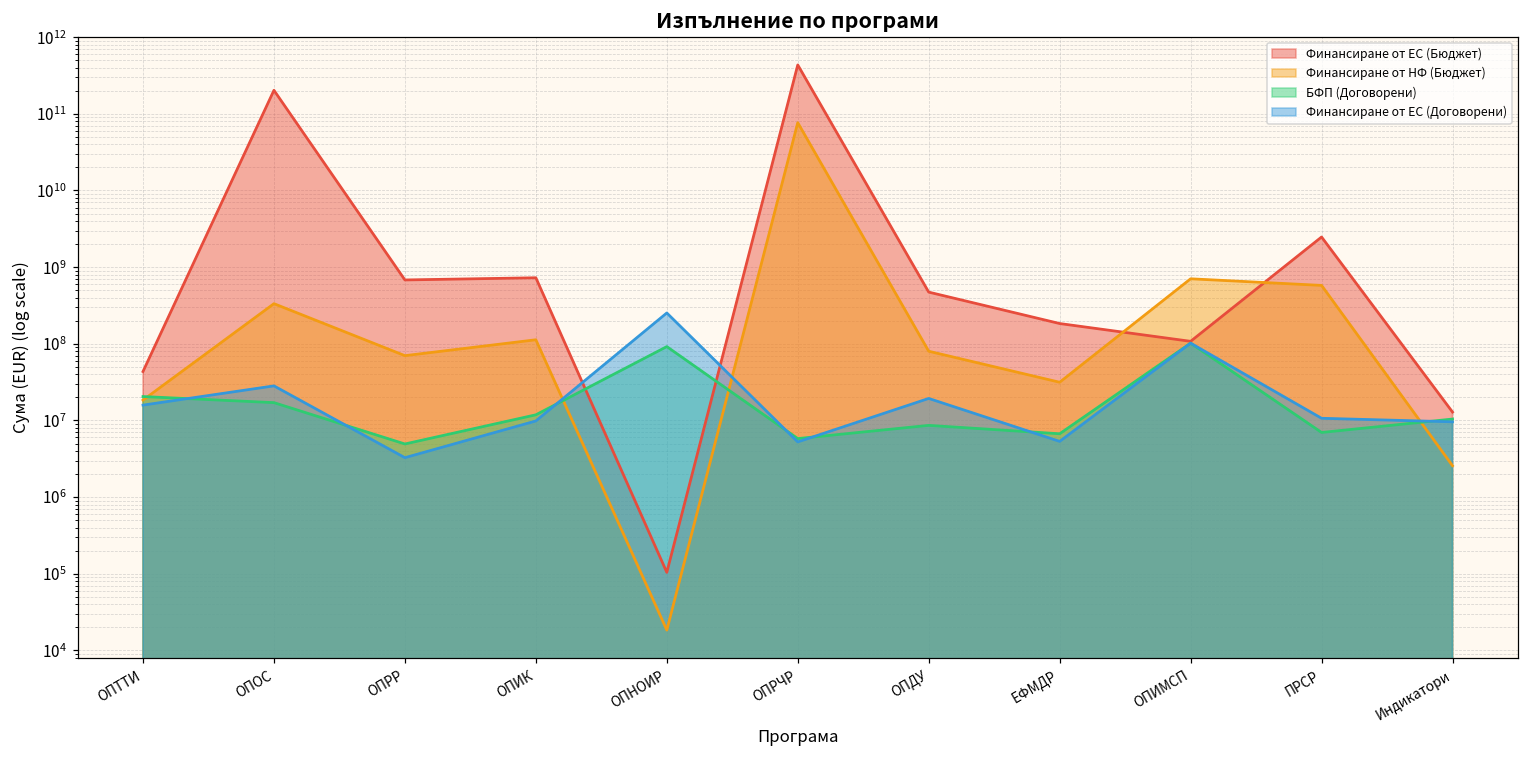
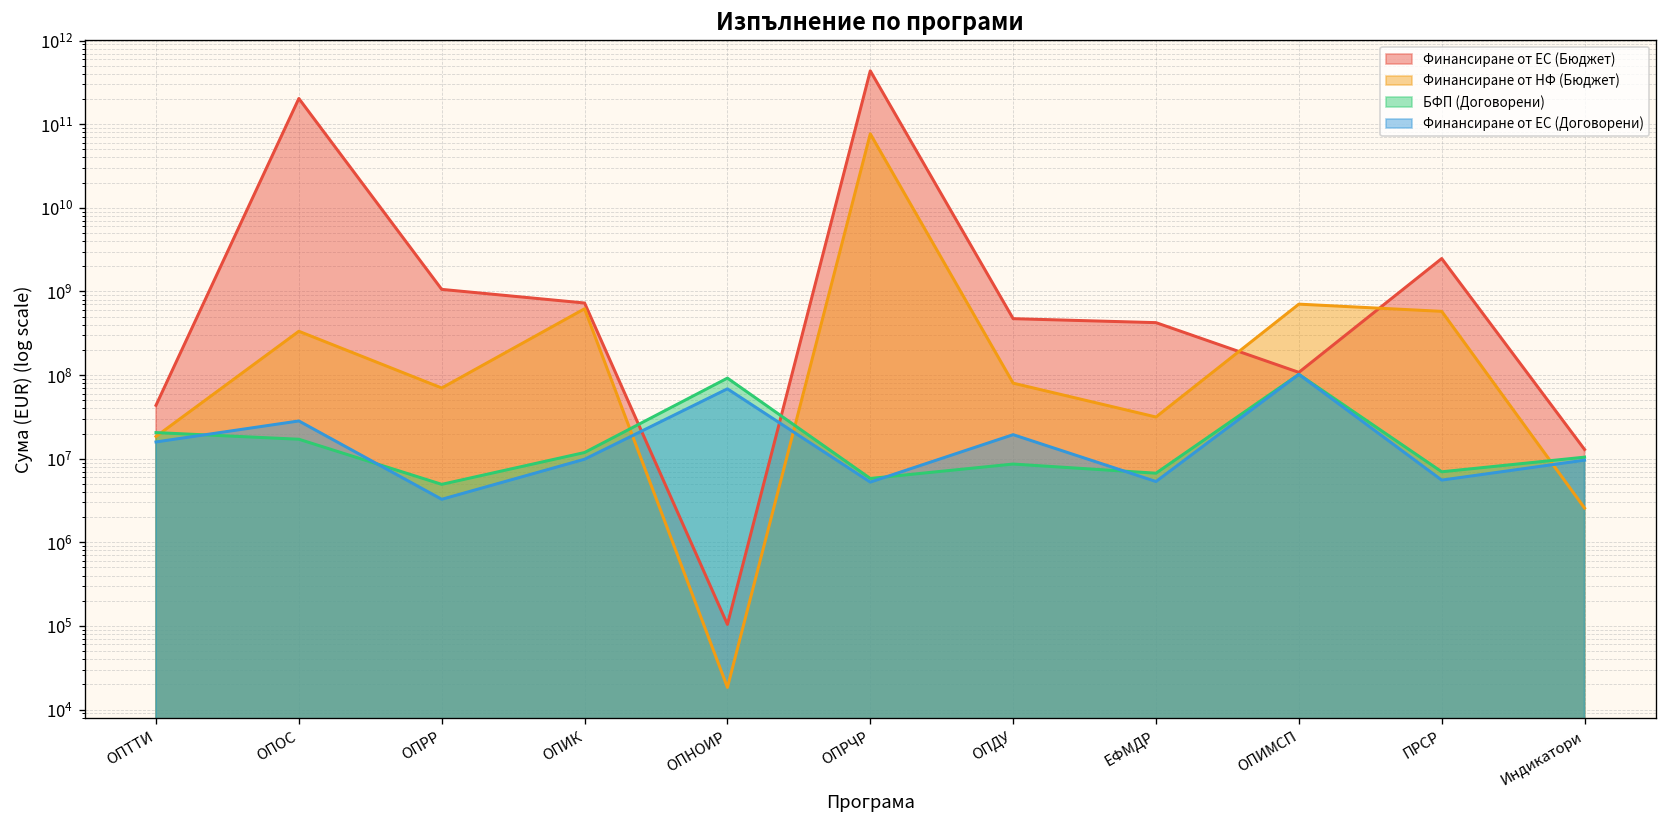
  {
    "Финансиране от ЕС (Бюджет)": {
      "ОПТТИ": 40000000,
      "ОПОС": 200000000000,
-     "ОПРР": 700000000,
+     "ОПРР": 1100000000,
      "ОПИК": 700000000,
      "ОПНОИР": 100000,
      "ОПРЧР": 400000000000,
      "ОПДУ": 500000000,
-     "ЕФМДР": 180000000,
+     "ЕФМДР": 400000000,
      "ПРСР": 2500000000,
      "Индикатори": 13000000
    },
    "Финансиране от НФ (Бюджет)": {
      "ОПТТИ": 18000000,
      "ОПОС": 300000000,
      "ОПРР": 70000000,
-     "ОПИК": 110000000,
+     "ОПИК": 600000000,
      "ОПНОИР": 18000,
      "ОПРЧР": 80000000000,
      "ОПДУ": 80000000,
      "ЕФМДР": 30000000,
      "ОПИМСП": 700000000,
      "ПРСР": 600000000,
      "Индикатори": 2600000
    },
    "БФП (Договорени)": {
      "ОПТТИ": 21000000,
      "ОПОС": 17000000,
      "ОПРР": 5000000,
      "ОПИК": 12000000,
      "ОПНОИР": 90000000,
      "ОПРЧР": 6000000,
      "ОПДУ": 9000000,
      "ЕФМДР": 7000000,
      "ПРСР": 7000000
    },
    "Финансиране от ЕС (Договорени)": {
      "ОПТТИ": 16000000,
      "ОПОС": 28000000,
      "ОПРР": 3000000,
      "ОПИК": 10000000,
-     "ОПНОИР": 250000000,
+     "ОПНОИР": 70000000,
      "ОПРЧР": 5000000,
      "ОПДУ": 19000000,
      "ЕФМДР": 5000000,
-     "ПРСР": 11000000
+     "ПРСР": 6000000
    }
  }
